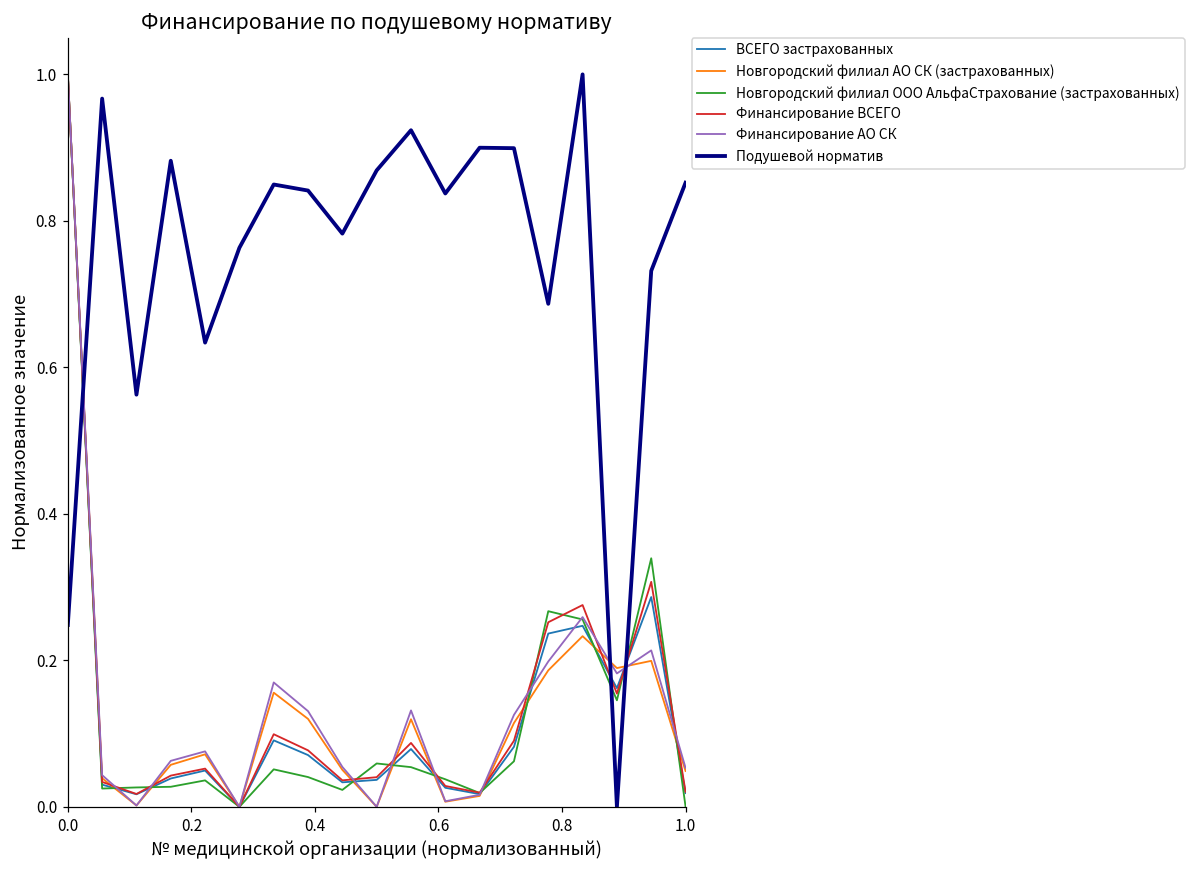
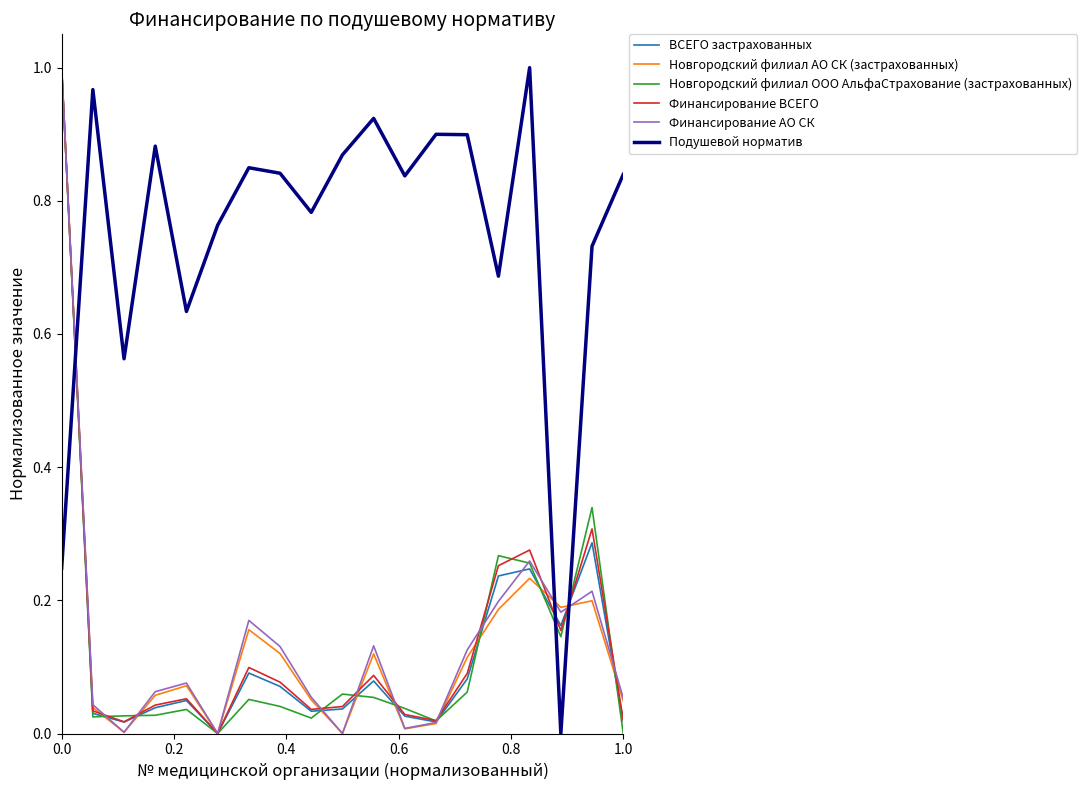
  {
    "Новгородский филиал АО СК (застрахованных)": {
      "1.0": 0.05
    },
    "Новгородский филиал ООО АльфаСтрахование (застрахованных)": {
      "1.0": 0.00
    },
    "Финансирование АО СК": {
      "1.0": 0.05
    },
    "Подушевой норматив": {
      "0.0": 0.25,
-     "1.0": 0.85
+     "1.0": 0.84
    }
  }
